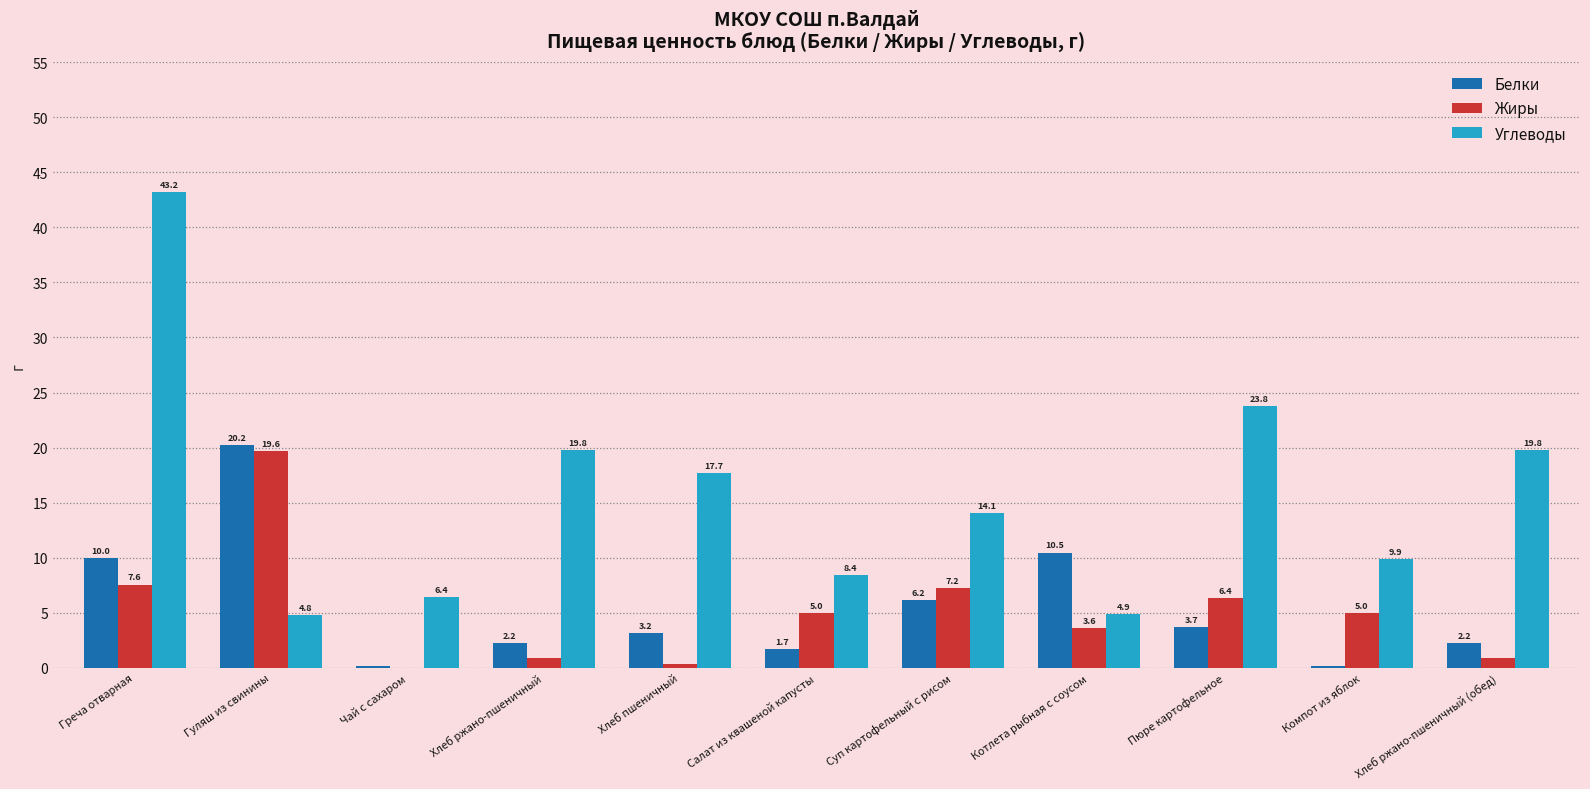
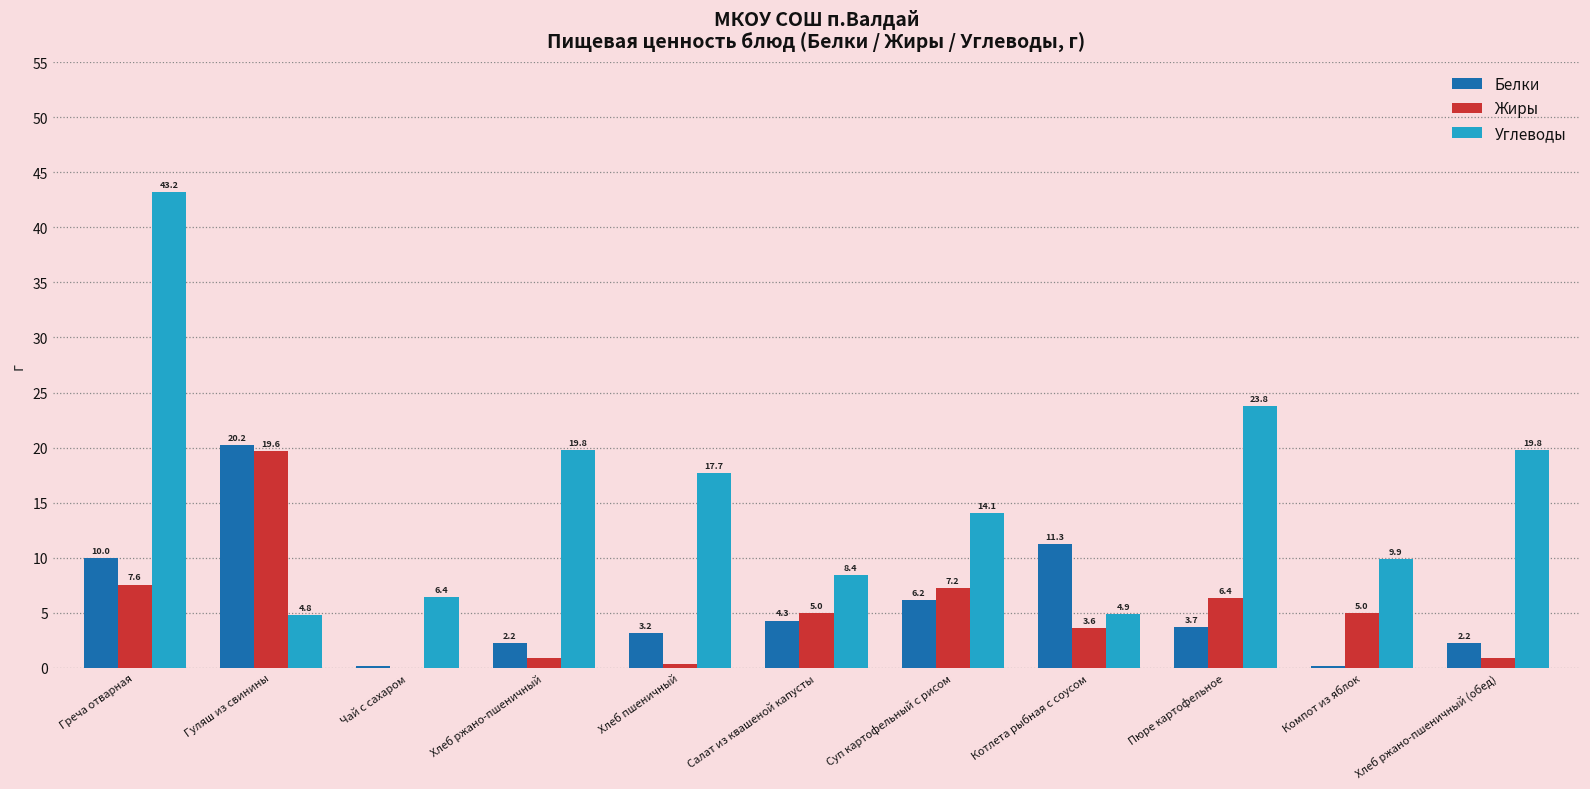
  {
    "Белки": {
      "Греча отварная": 10.0,
      "Гуляш из свинины": 20.2,
      "Хлеб ржано-пшеничный": 2.2,
      "Хлеб пшеничный": 3.2,
-     "Салат из квашеной капусты": 1.7,
+     "Салат из квашеной капусты": 4.3,
      "Суп картофельный с рисом": 6.2,
-     "Котлета рыбная с соусом": 10.5,
+     "Котлета рыбная с соусом": 11.3,
      "Пюре картофельное": 3.7,
      "Хлеб ржано-пшеничный (обед)": 2.2
    },
    "Жиры": {
      "Греча отварная": 7.6,
      "Гуляш из свинины": 19.6,
      "Салат из квашеной капусты": 5.0,
      "Суп картофельный с рисом": 7.2,
      "Котлета рыбная с соусом": 3.6,
      "Пюре картофельное": 6.4,
      "Компот из яблок": 5.0
    },
    "Углеводы": {
      "Греча отварная": 43.2,
      "Гуляш из свинины": 4.8,
      "Чай с сахаром": 6.4,
      "Хлеб ржано-пшеничный": 19.8,
      "Хлеб пшеничный": 17.7,
      "Салат из квашеной капусты": 8.4,
      "Суп картофельный с рисом": 14.1,
      "Котлета рыбная с соусом": 4.9,
      "Пюре картофельное": 23.8,
      "Компот из яблок": 9.9,
      "Хлеб ржано-пшеничный (обед)": 19.8
    }
  }
